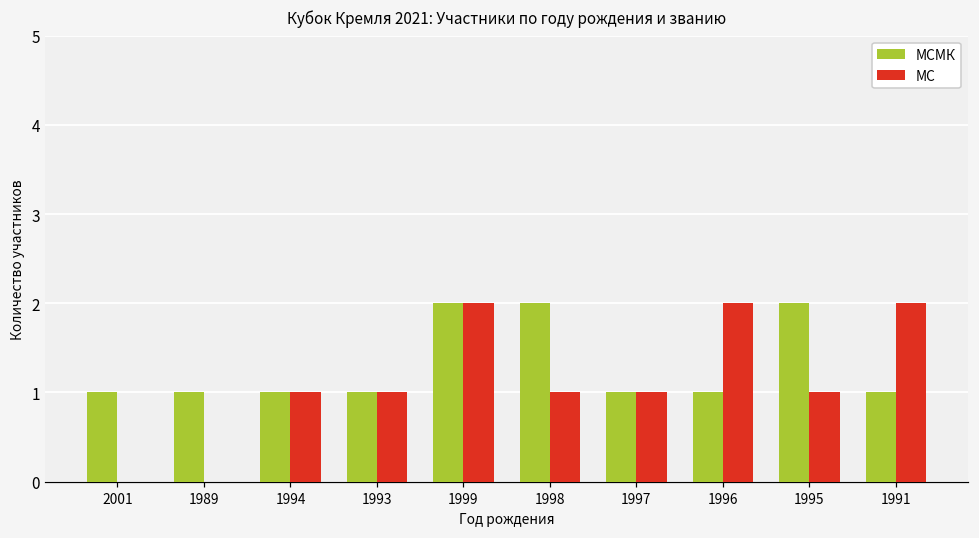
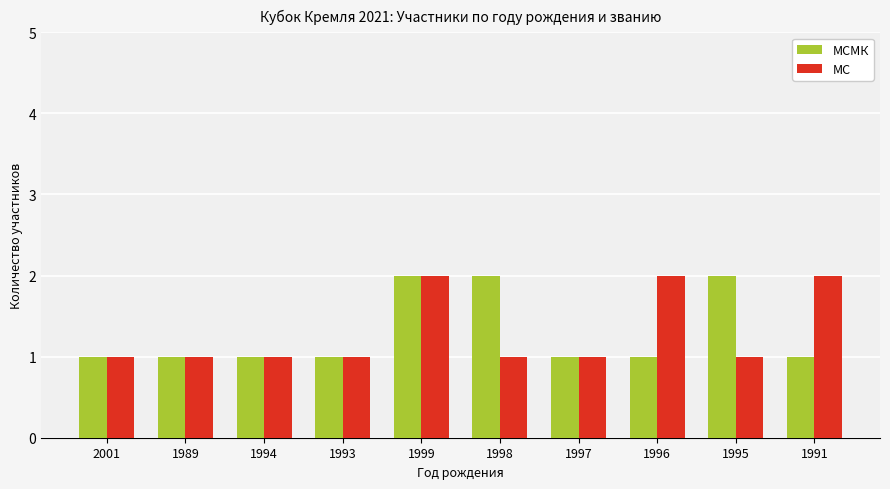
  {
    "МСМК": {
      "2001": 1,
      "1989": 1,
      "1994": 1,
      "1993": 1,
      "1999": 2,
      "1998": 2,
      "1997": 1,
      "1996": 1,
      "1995": 2,
      "1991": 1
    },
    "МС": {
-     "2001": 0,
-     "1989": 0,
+     "2001": 1,
+     "1989": 1,
      "1994": 1,
      "1993": 1,
      "1999": 2,
      "1998": 1,
      "1997": 1,
      "1996": 2,
      "1995": 1,
      "1991": 2
    }
  }
